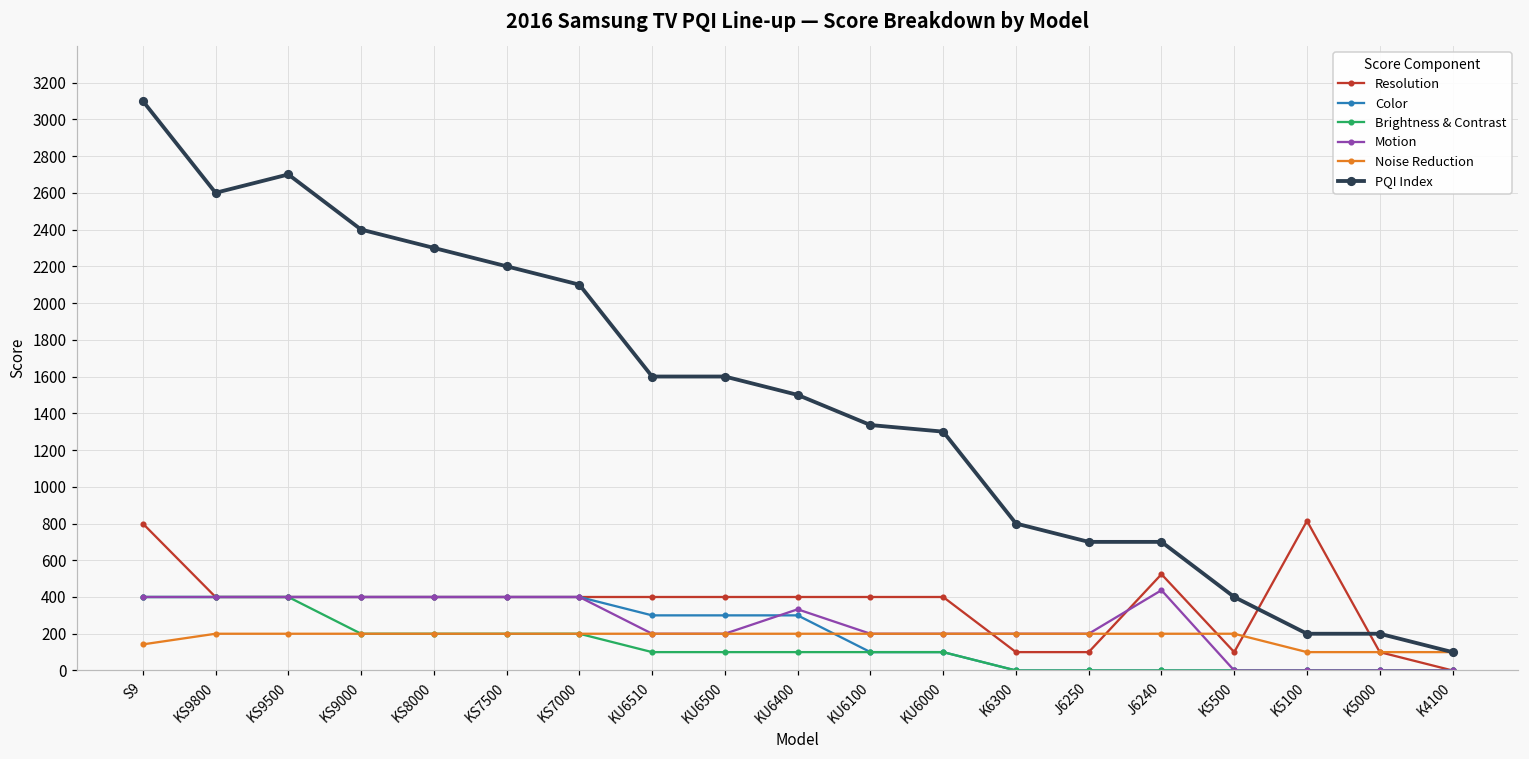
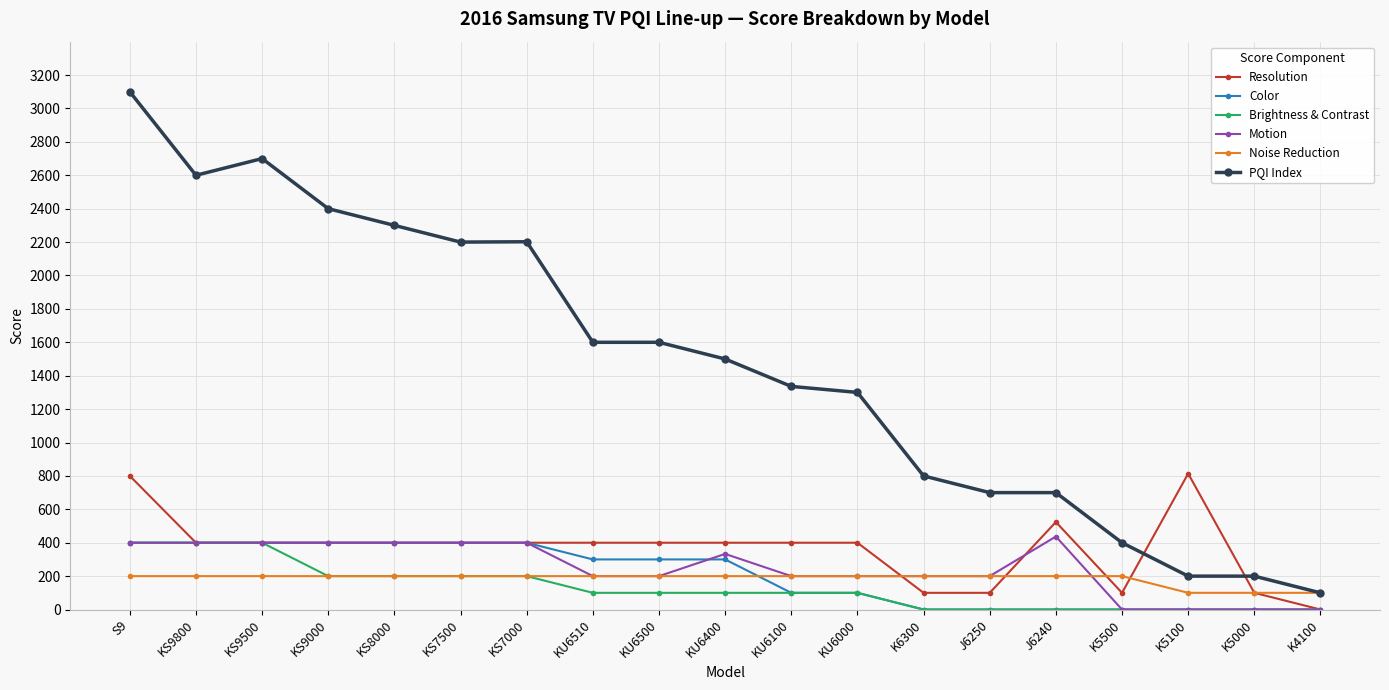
  {
    "Resolution": {
      "S9": 800,
      "KU6510": 400,
      "KU6500": 400,
      "KU6400": 400,
      "KU6100": 400,
      "KU6000": 400,
      "K6300": 100,
      "J6250": 100,
      "J6240": 520,
      "K5500": 100,
      "K5100": 810
    },
    "Color": {
      "KU6510": 300,
      "KU6500": 300,
      "KU6400": 300
    },
    "Brightness & Contrast": {
      "KU6510": 100,
      "KU6500": 100,
      "KU6400": 100
    },
    "Motion": {
      "KU6400": 330,
      "J6240": 440
    },
    "Noise Reduction": {
-     "S9": 140,
+     "S9": 200,
      "KS9800": 200,
      "KS9500": 200,
      "KU6400": 200,
      "J6240": 200,
      "K5500": 200,
      "K5100": 100
    },
    "PQI Index": {
      "S9": 3100,
      "KS9800": 2600,
      "KS9500": 2700,
      "KS9000": 2400,
      "KS8000": 2300,
      "KS7500": 2200,
-     "KS7000": 2100,
+     "KS7000": 2200,
      "KU6510": 1600,
      "KU6500": 1600,
      "KU6400": 1500,
      "KU6100": 1340,
      "KU6000": 1300,
      "K6300": 800,
      "J6250": 700,
      "J6240": 700,
      "K5500": 400,
      "K5100": 200,
      "K5000": 200
    }
  }
